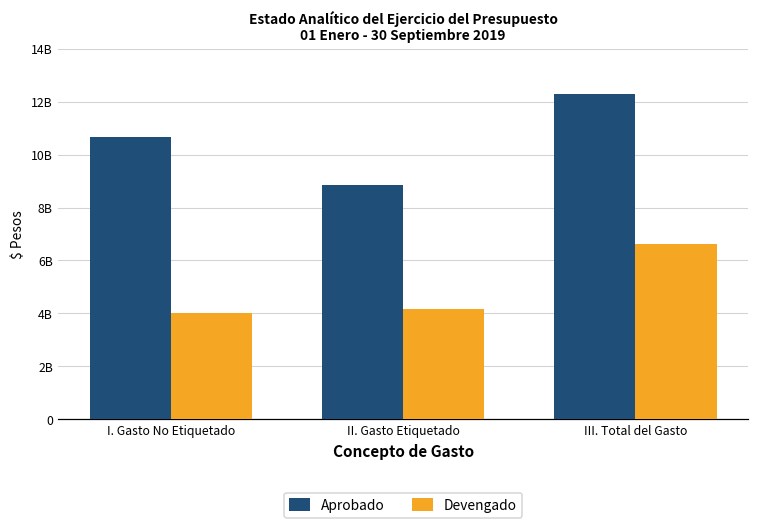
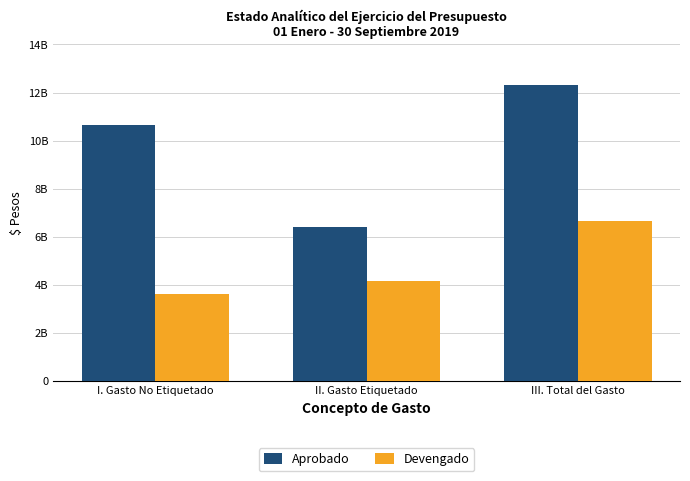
  {
    "Aprobado": {
      "I. Gasto No Etiquetado": 10700000000,
-     "II. Gasto Etiquetado": 8900000000,
+     "II. Gasto Etiquetado": 6400000000,
      "III. Total del Gasto": 12300000000
    },
    "Devengado": {
-     "I. Gasto No Etiquetado": 4000000000,
+     "I. Gasto No Etiquetado": 3600000000,
      "II. Gasto Etiquetado": 4100000000,
      "III. Total del Gasto": 6600000000
    }
  }
